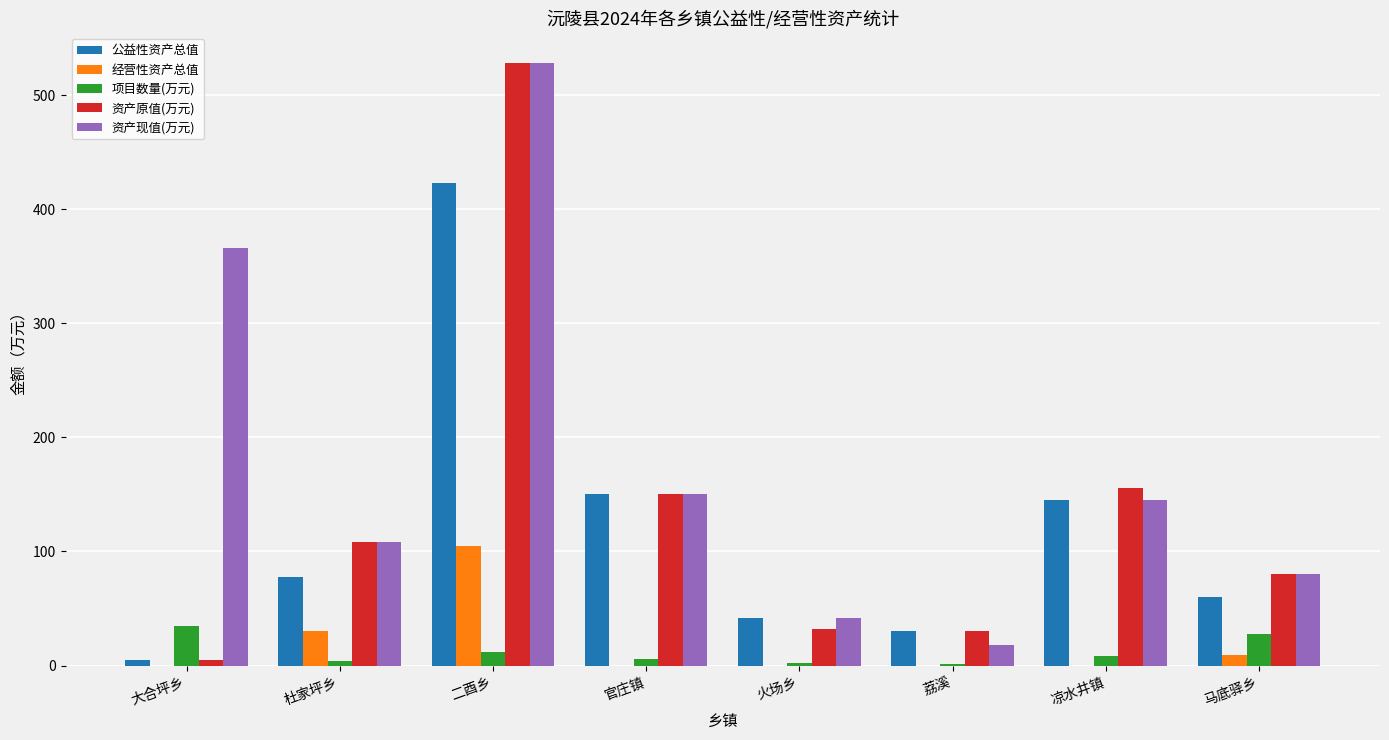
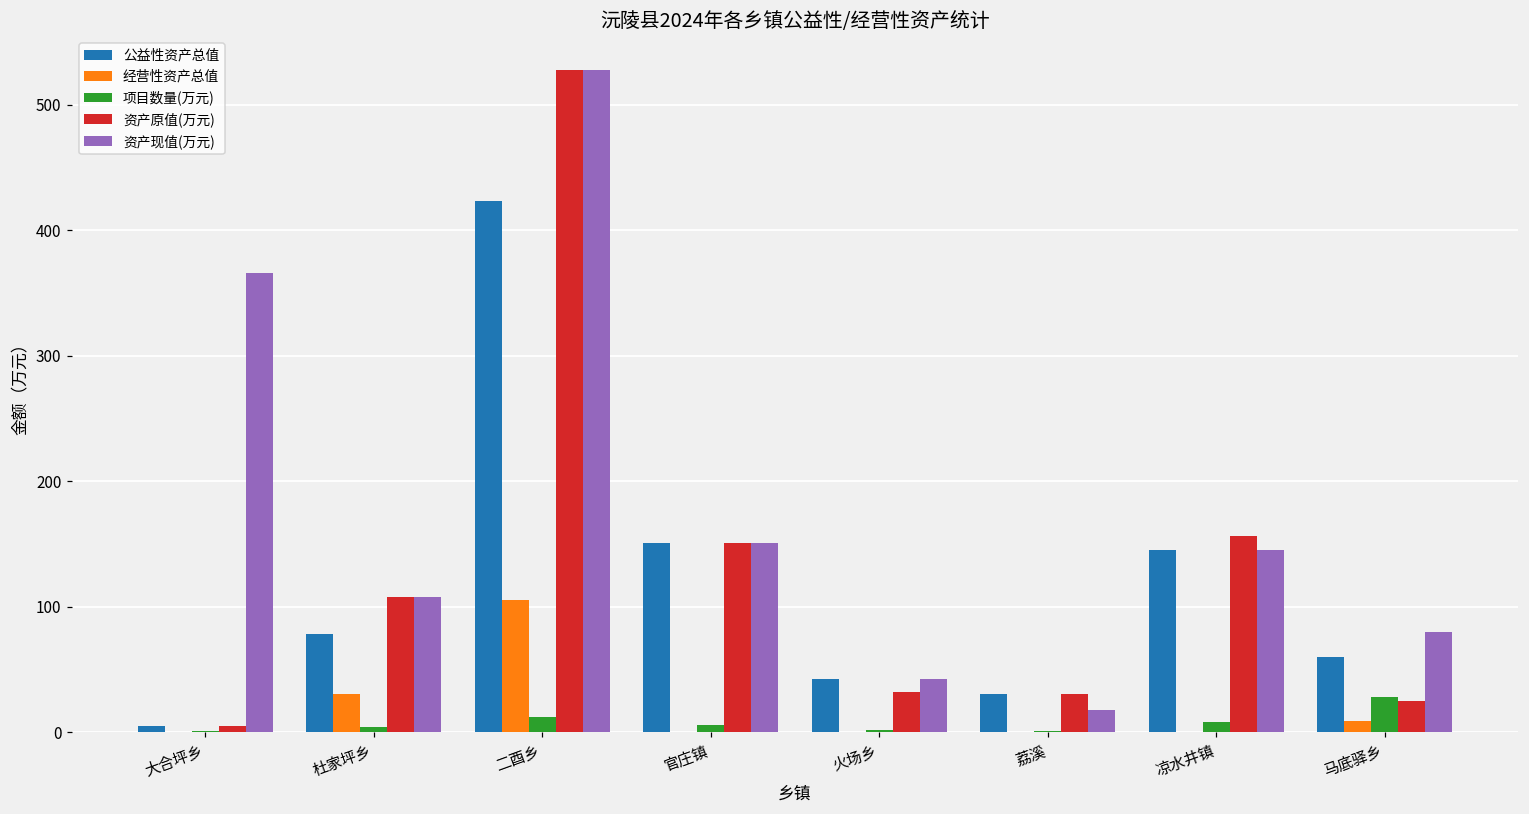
  {
    "公益性资产总值": {
      "大合坪乡": 5,
      "杜家坪乡": 78,
      "二酉乡": 423,
      "官庄镇": 151,
      "火场乡": 42,
      "荔溪": 30,
      "凉水井镇": 145,
      "马底驿乡": 60
    },
    "经营性资产总值": {
      "大合坪乡": 0,
      "杜家坪乡": 30,
      "二酉乡": 105,
      "官庄镇": 0,
      "火场乡": 0,
      "荔溪": 0,
      "凉水井镇": 0,
      "马底驿乡": 9
    },
    "项目数量(万元)": {
-     "大合坪乡": 35,
+     "大合坪乡": 1,
      "杜家坪乡": 4,
      "二酉乡": 12,
      "官庄镇": 6,
      "凉水井镇": 8,
      "马底驿乡": 28
    },
    "资产原值(万元)": {
      "大合坪乡": 5,
      "杜家坪乡": 108,
      "二酉乡": 528,
      "官庄镇": 151,
      "火场乡": 32,
      "荔溪": 30,
      "凉水井镇": 156,
-     "马底驿乡": 80
+     "马底驿乡": 25
    },
    "资产现值(万元)": {
      "大合坪乡": 366,
      "杜家坪乡": 108,
      "二酉乡": 528,
      "官庄镇": 151,
      "火场乡": 42,
      "荔溪": 18,
      "凉水井镇": 145,
      "马底驿乡": 80
    }
  }
